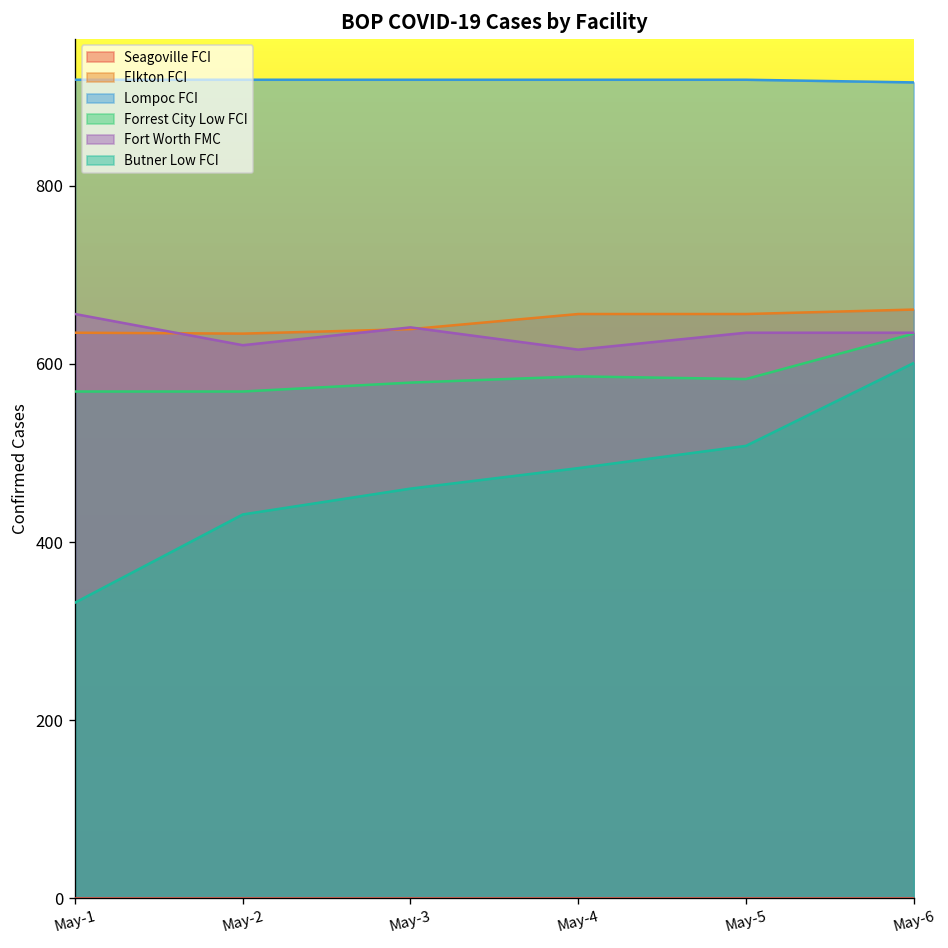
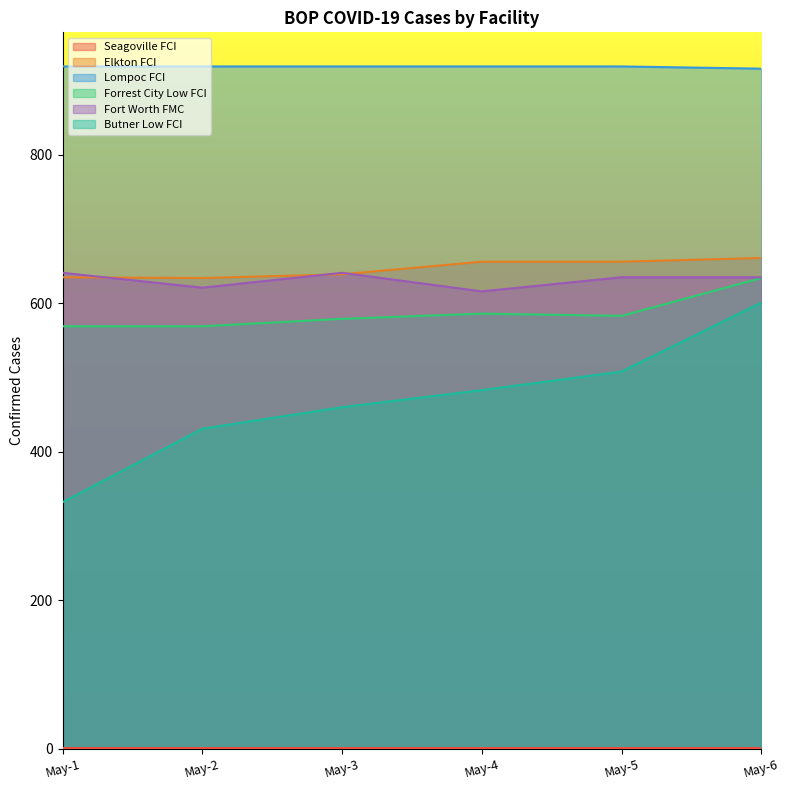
  {
    "Fort Worth FMC": {
-     "May-1": 660,
+     "May-1": 640,
      "May-2": 620,
      "May-4": 620,
      "May-5": 640
    }
  }
